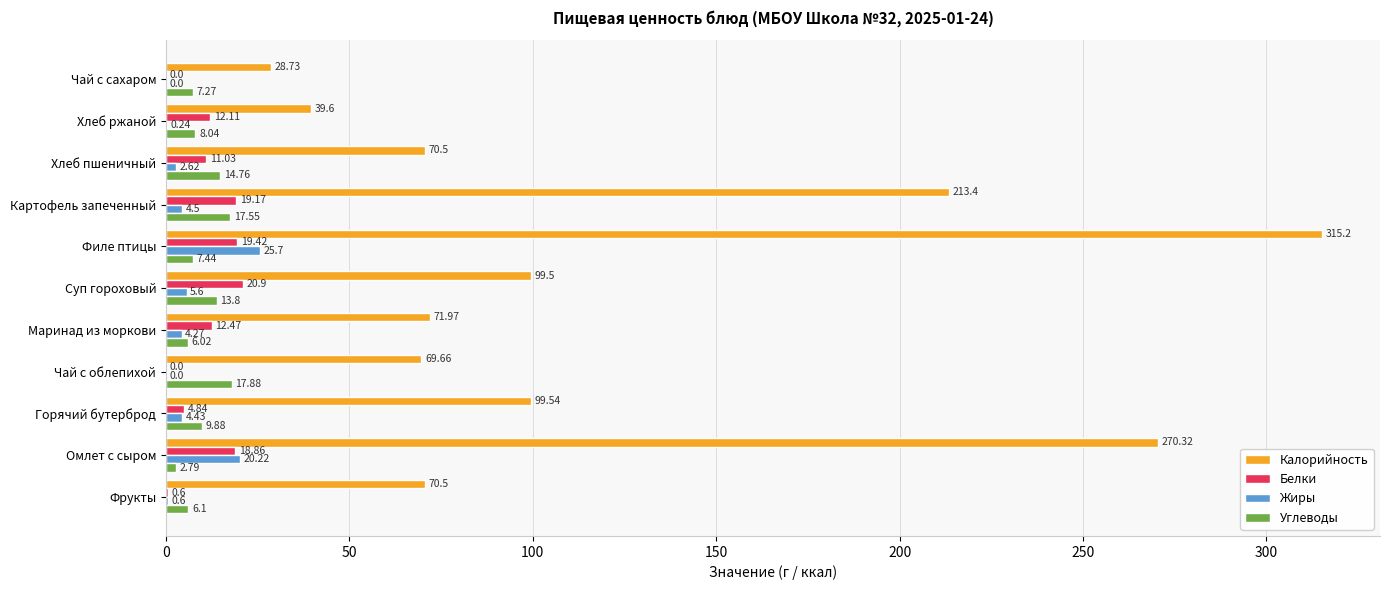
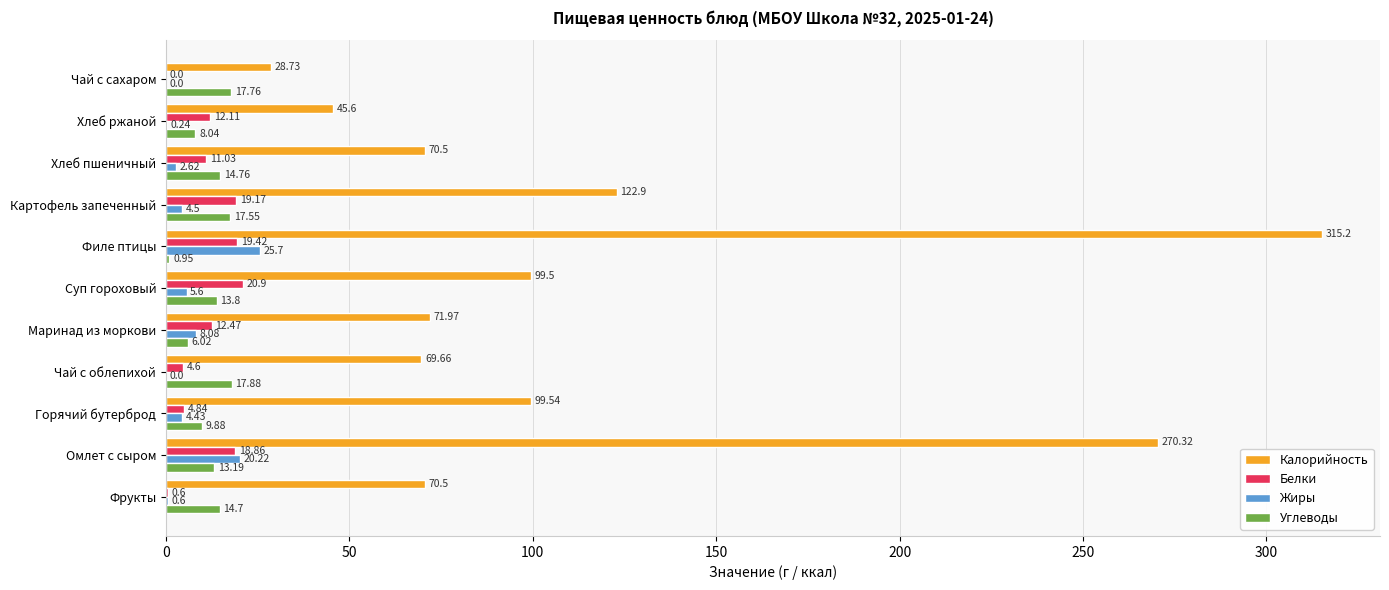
  {
    "Калорийность": {
      "Чай с сахаром": 28.73,
-     "Хлеб ржаной": 39.6,
+     "Хлеб ржаной": 45.6,
      "Хлеб пшеничный": 70.5,
-     "Картофель запеченный": 213.4,
+     "Картофель запеченный": 122.9,
      "Филе птицы": 315.2,
      "Суп гороховый": 99.5,
      "Маринад из моркови": 71.97,
      "Чай с облепихой": 69.66,
      "Горячий бутерброд": 99.54,
      "Омлет с сыром": 270.32,
      "Фрукты": 70.5
    },
    "Белки": {
      "Хлеб ржаной": 12.11,
      "Хлеб пшеничный": 11.03,
      "Картофель запеченный": 19.17,
      "Филе птицы": 19.42,
      "Суп гороховый": 20.9,
      "Маринад из моркови": 12.47,
-     "Чай с облепихой": 0.0,
+     "Чай с облепихой": 4.6,
      "Горячий бутерброд": 4.84,
      "Омлет с сыром": 18.86
    },
    "Жиры": {
      "Хлеб ржаной": 0.24,
      "Хлеб пшеничный": 2.62,
      "Картофель запеченный": 4.5,
      "Филе птицы": 25.7,
      "Суп гороховый": 5.6,
-     "Маринад из моркови": 4.27,
+     "Маринад из моркови": 8.08,
      "Горячий бутерброд": 4.43,
      "Омлет с сыром": 20.22
    },
    "Углеводы": {
-     "Чай с сахаром": 7.27,
+     "Чай с сахаром": 17.76,
      "Хлеб ржаной": 8.04,
      "Хлеб пшеничный": 14.76,
      "Картофель запеченный": 17.55,
-     "Филе птицы": 7.44,
+     "Филе птицы": 0.95,
      "Суп гороховый": 13.8,
      "Маринад из моркови": 6.02,
      "Чай с облепихой": 17.88,
      "Горячий бутерброд": 9.88,
-     "Омлет с сыром": 2.79,
-     "Фрукты": 6.1
+     "Омлет с сыром": 13.19,
+     "Фрукты": 14.7
    }
  }
